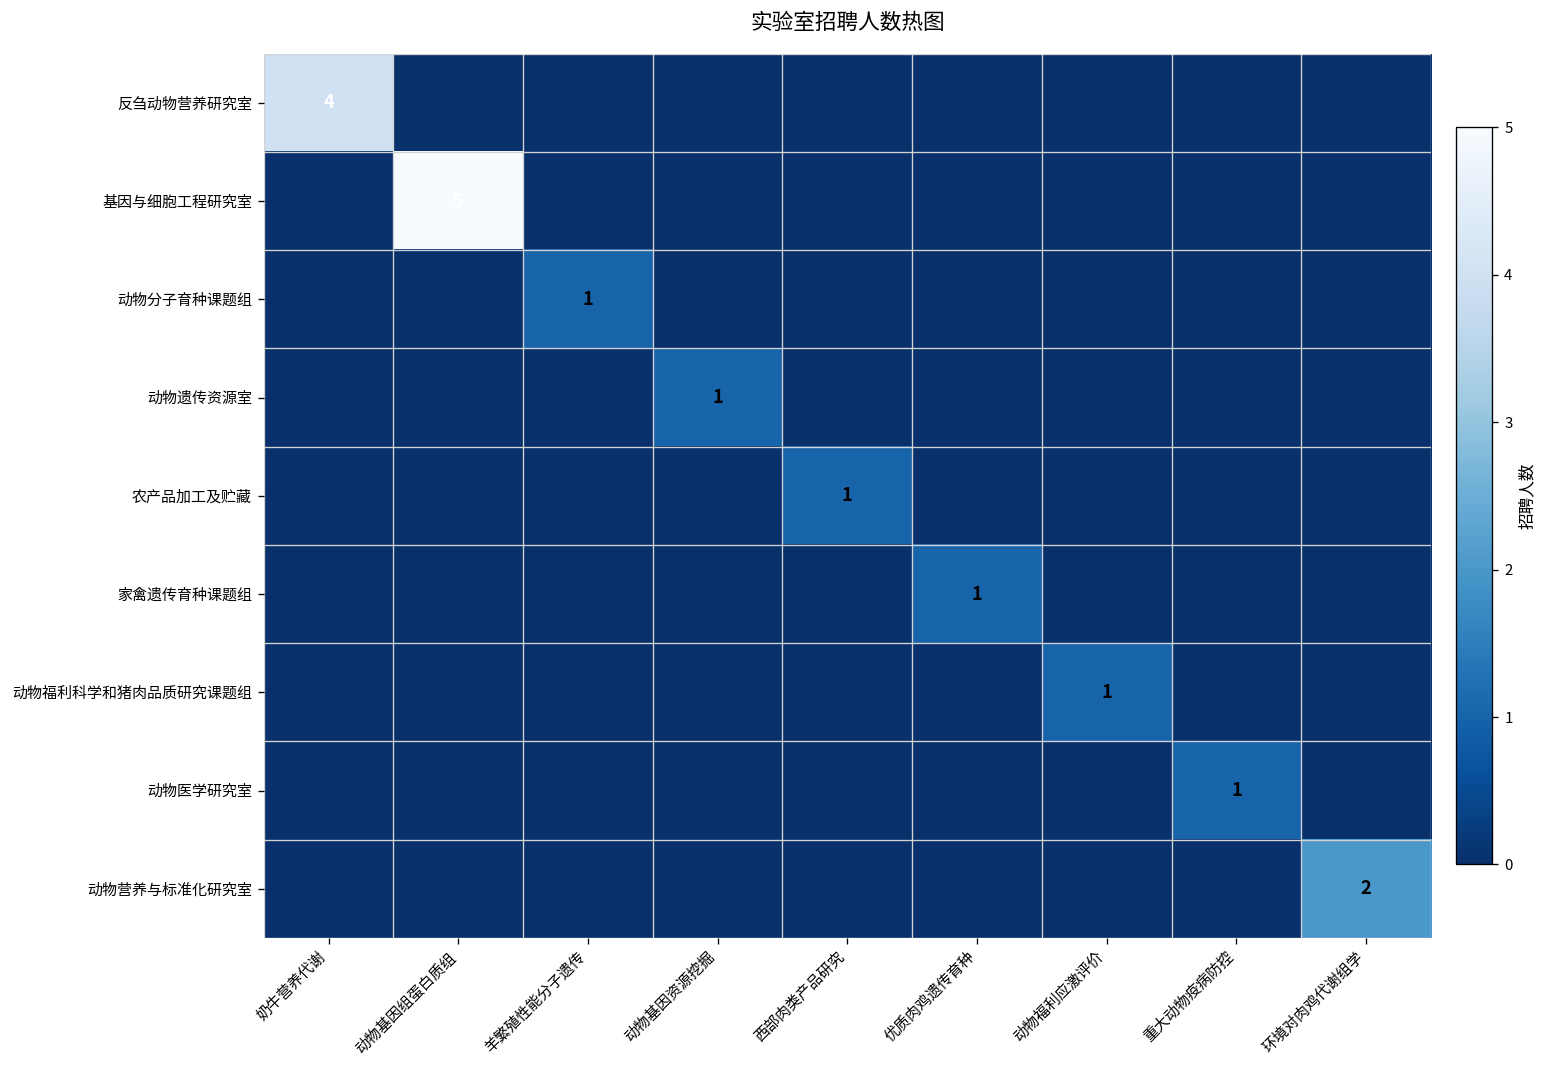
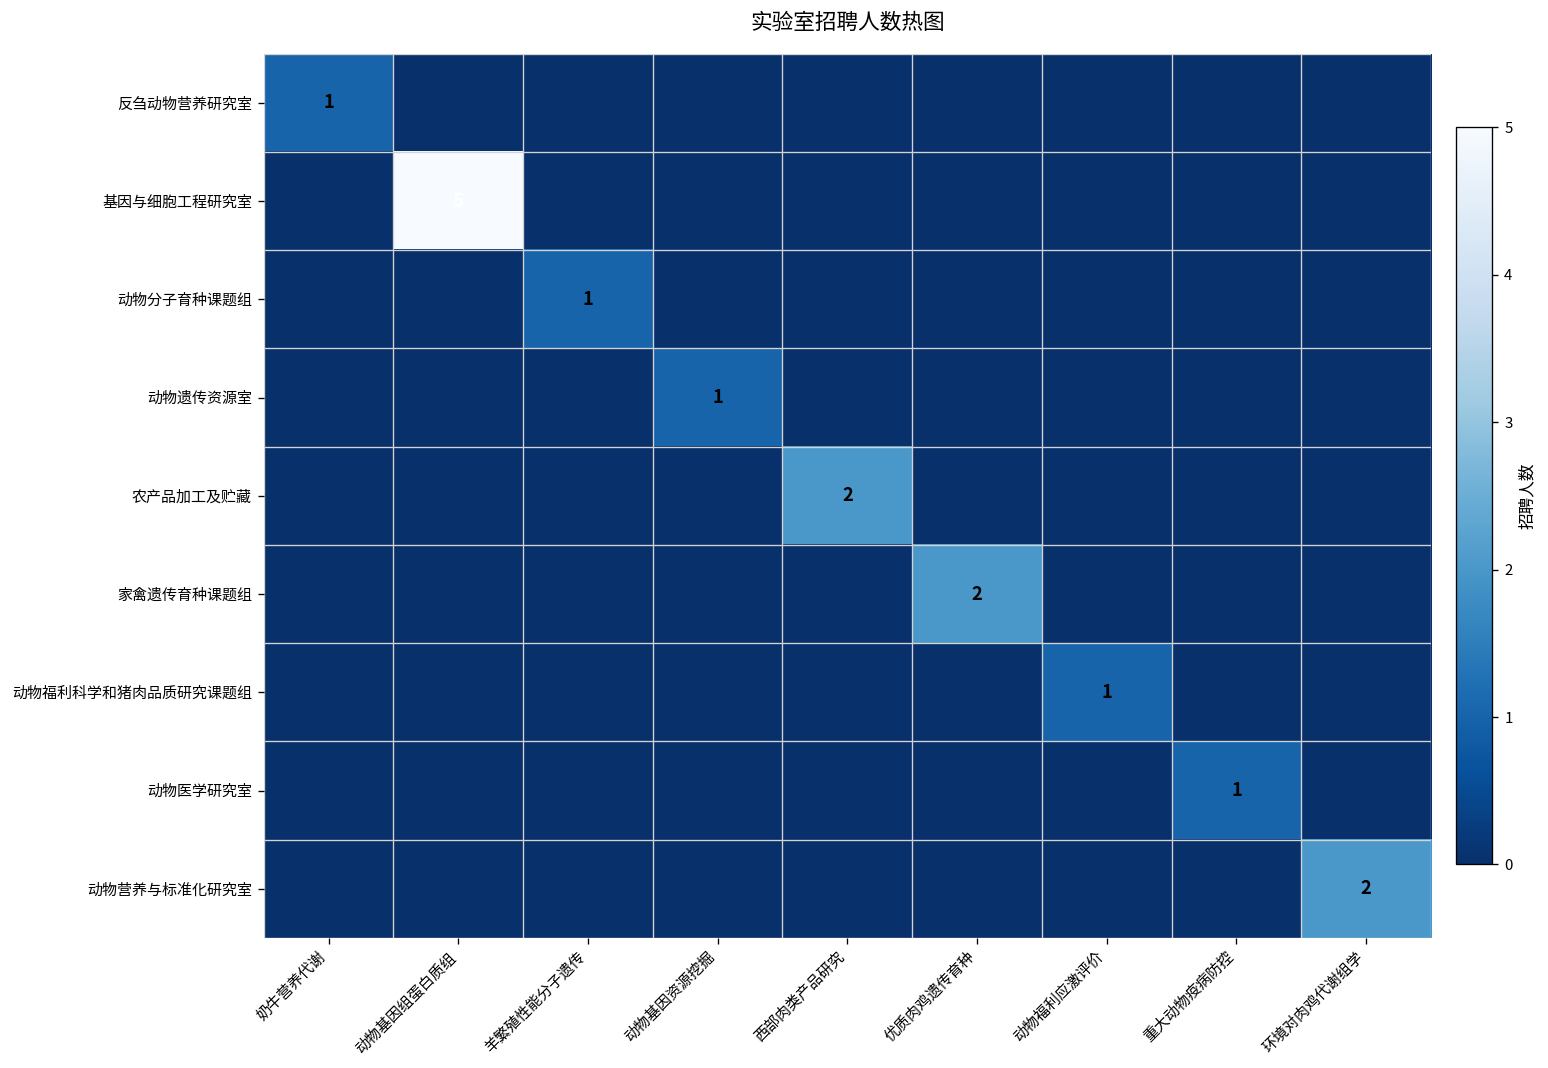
  {
    "反刍动物营养研究室": {
-     "奶牛营养代谢": 4
+     "奶牛营养代谢": 1
    },
    "动物分子育种课题组": {
      "羊繁殖性能分子遗传": 1
    },
    "动物遗传资源室": {
      "动物基因资源挖掘": 1
    },
    "农产品加工及贮藏": {
-     "西部肉类产品研究": 1
+     "西部肉类产品研究": 2
    },
    "家禽遗传育种课题组": {
-     "优质肉鸡遗传育种": 1
+     "优质肉鸡遗传育种": 2
    },
    "动物福利科学和猪肉品质研究课题组": {
      "动物福利应激评价": 1
    },
    "动物医学研究室": {
      "重大动物疫病防控": 1
    },
    "动物营养与标准化研究室": {
      "环境对肉鸡代谢组学": 2
    }
  }
